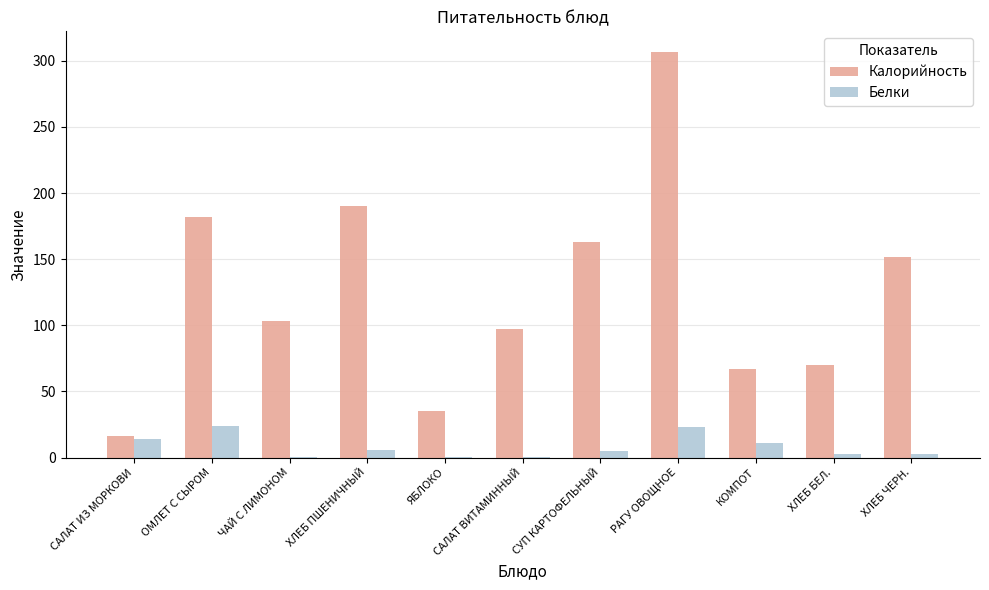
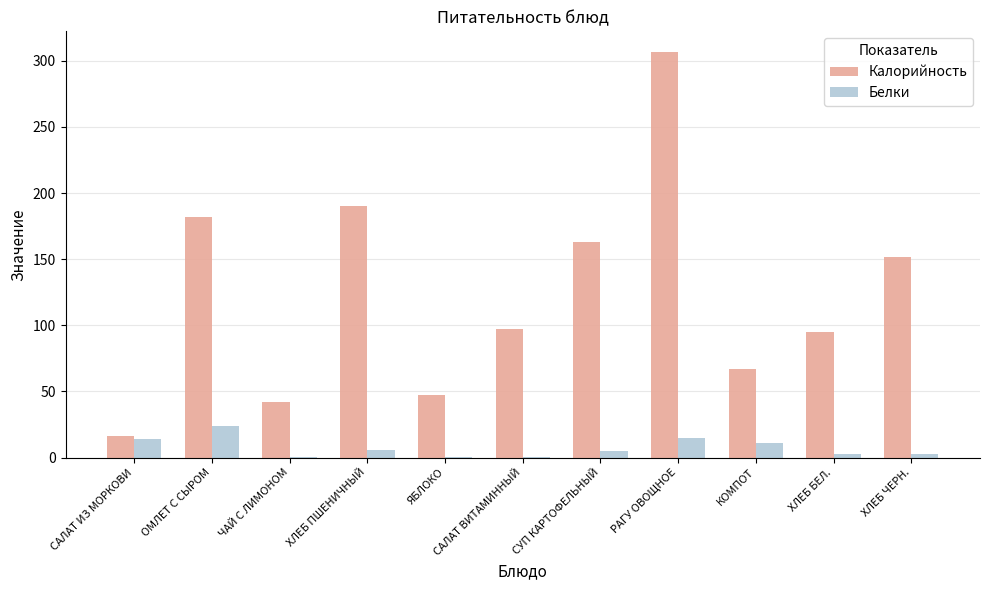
  {
    "Калорийность": {
      "САЛАТ ИЗ МОРКОВИ": 16,
      "ОМЛЕТ С СЫРОМ": 182,
-     "ЧАЙ С ЛИМОНОМ": 103,
+     "ЧАЙ С ЛИМОНОМ": 42,
      "ХЛЕБ ПШЕНИЧНЫЙ": 190,
-     "ЯБЛОКО": 35,
+     "ЯБЛОКО": 47,
      "САЛАТ ВИТАМИННЫЙ": 97,
      "СУП КАРТОФЕЛЬНЫЙ": 163,
      "РАГУ ОВОЩНОЕ": 307,
      "КОМПОТ": 67,
-     "ХЛЕБ БЕЛ.": 70,
+     "ХЛЕБ БЕЛ.": 95,
      "ХЛЕБ ЧЕРН.": 152
    },
    "Белки": {
      "САЛАТ ИЗ МОРКОВИ": 14,
      "ОМЛЕТ С СЫРОМ": 24,
      "ХЛЕБ ПШЕНИЧНЫЙ": 6,
      "СУП КАРТОФЕЛЬНЫЙ": 5,
-     "РАГУ ОВОЩНОЕ": 23,
+     "РАГУ ОВОЩНОЕ": 15,
      "КОМПОТ": 11,
      "ХЛЕБ БЕЛ.": 3,
      "ХЛЕБ ЧЕРН.": 3
    }
  }
